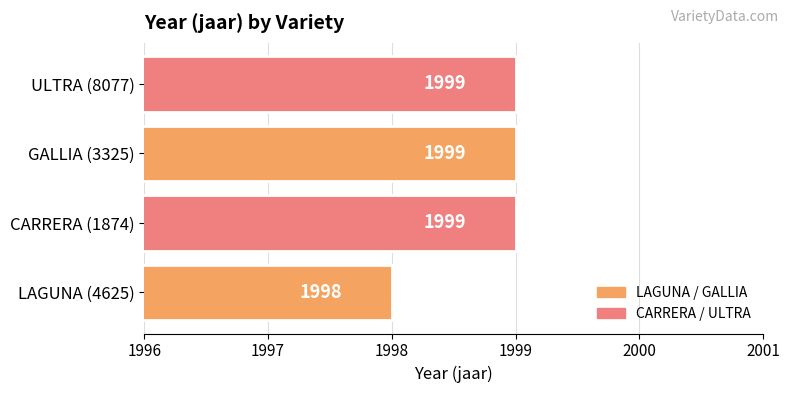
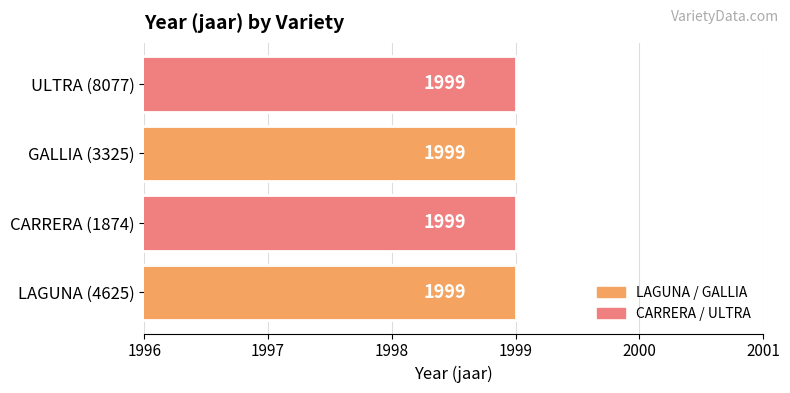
  {
    "ULTRA (8077)": 1999,
    "GALLIA (3325)": 1999,
    "CARRERA (1874)": 1999,
-   "LAGUNA (4625)": 1998
+   "LAGUNA (4625)": 1999
  }
